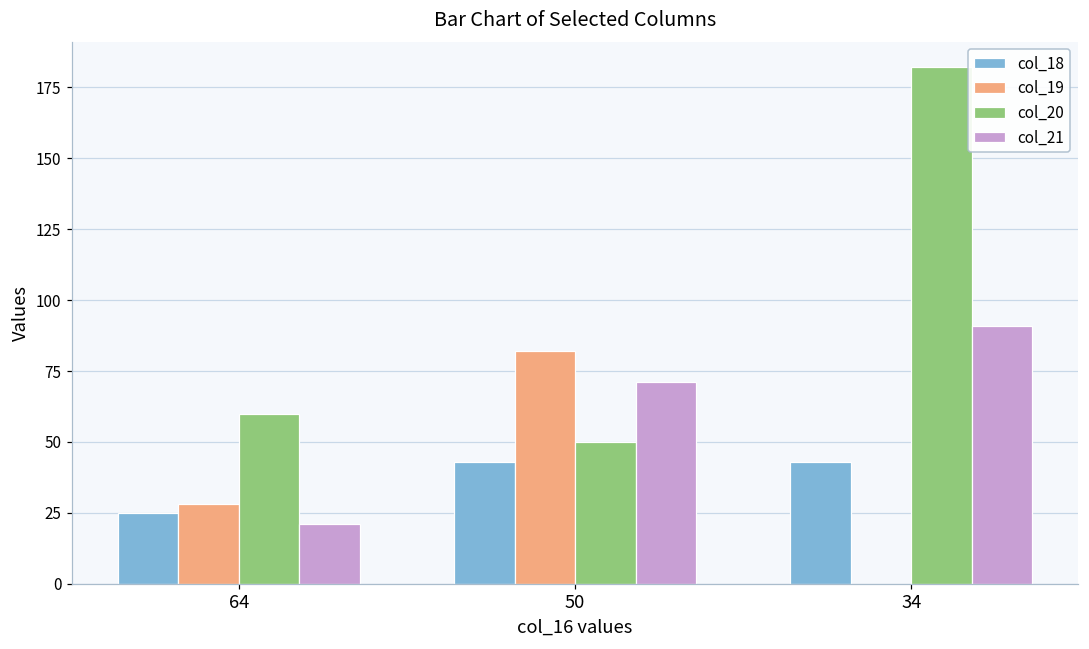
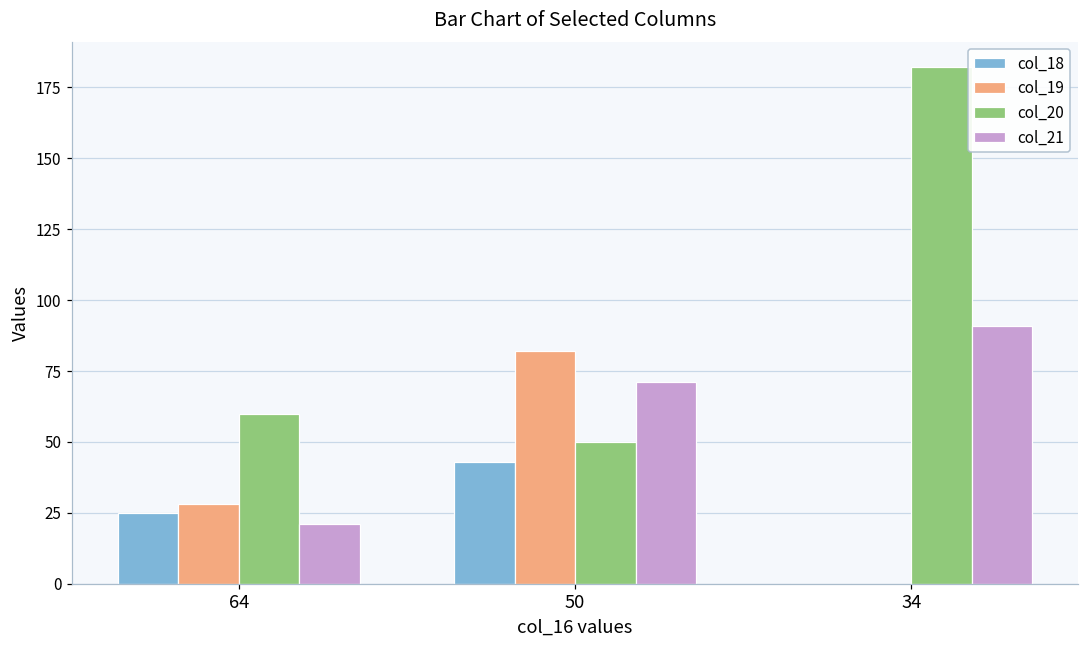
  {
    "col_18": {
      "64": 25,
      "50": 43,
-     "34": 43
+     "34": 0
    },
    "col_19": {
      "64": 28,
      "50": 82,
      "34": 0
    },
    "col_20": {
      "64": 60,
      "50": 50,
      "34": 182
    },
    "col_21": {
      "64": 21,
      "50": 71,
      "34": 91
    }
  }
